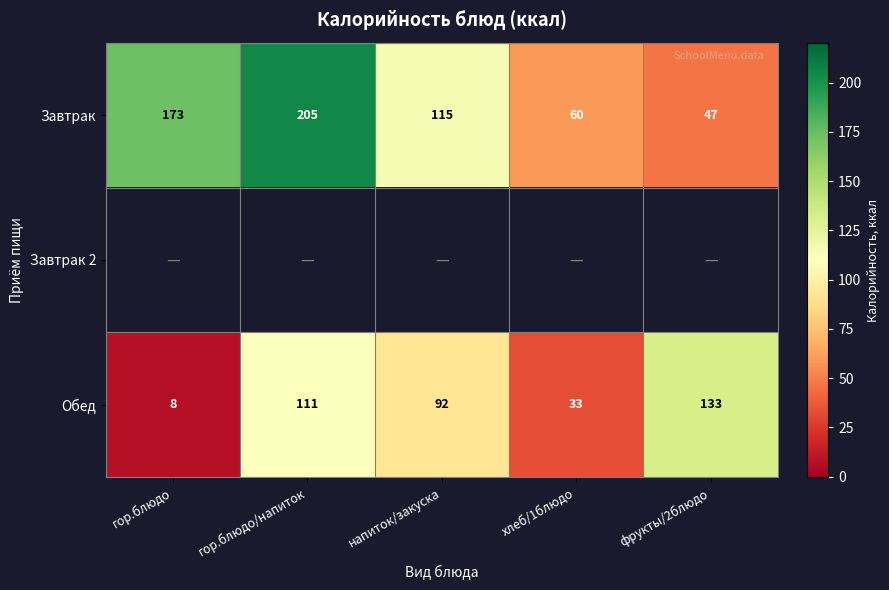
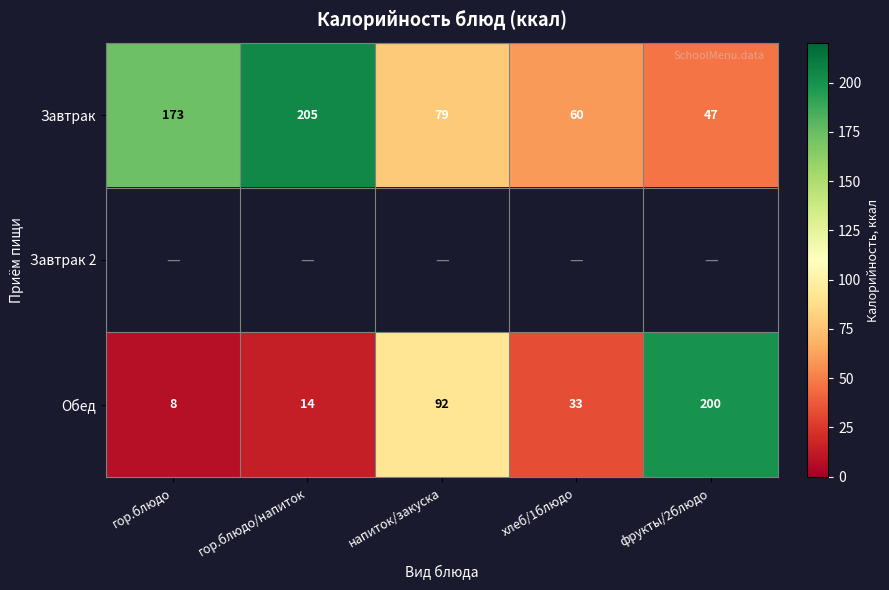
  {
    "Завтрак": {
      "гор.блюдо": 173,
      "гор.блюдо/напиток": 205,
-     "напиток/закуска": 115,
+     "напиток/закуска": 79,
      "хлеб/1блюдо": 60
    },
    "Обед": {
      "гор.блюдо": 8,
-     "гор.блюдо/напиток": 111,
+     "гор.блюдо/напиток": 14,
      "напиток/закуска": 92,
      "хлеб/1блюдо": 33,
-     "фрукты/2блюдо": 133
+     "фрукты/2блюдо": 200
    }
  }
